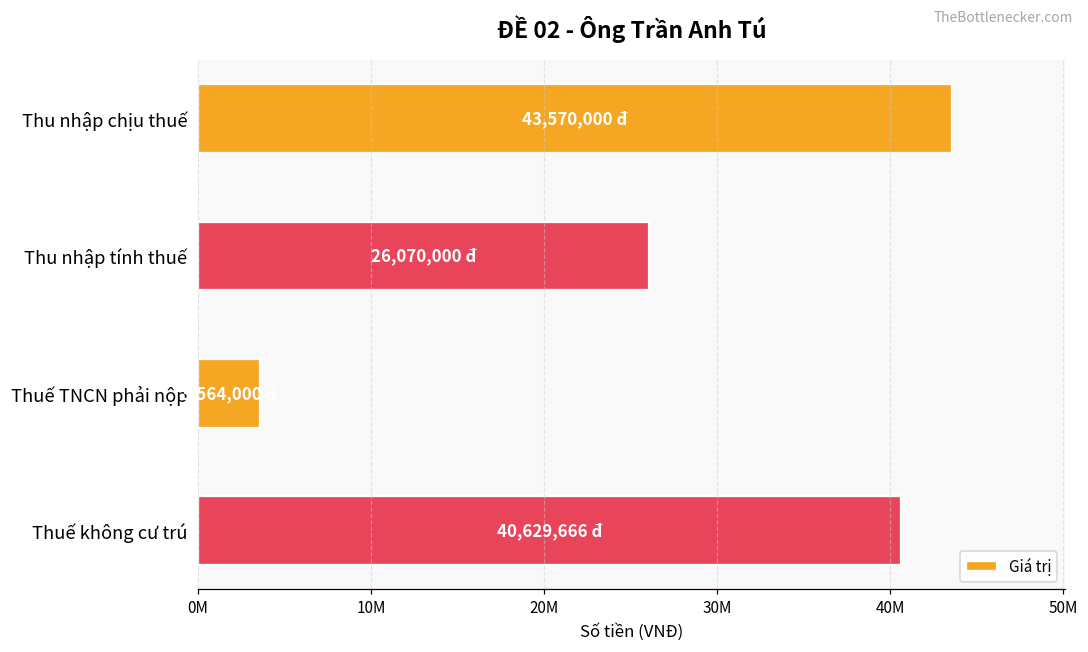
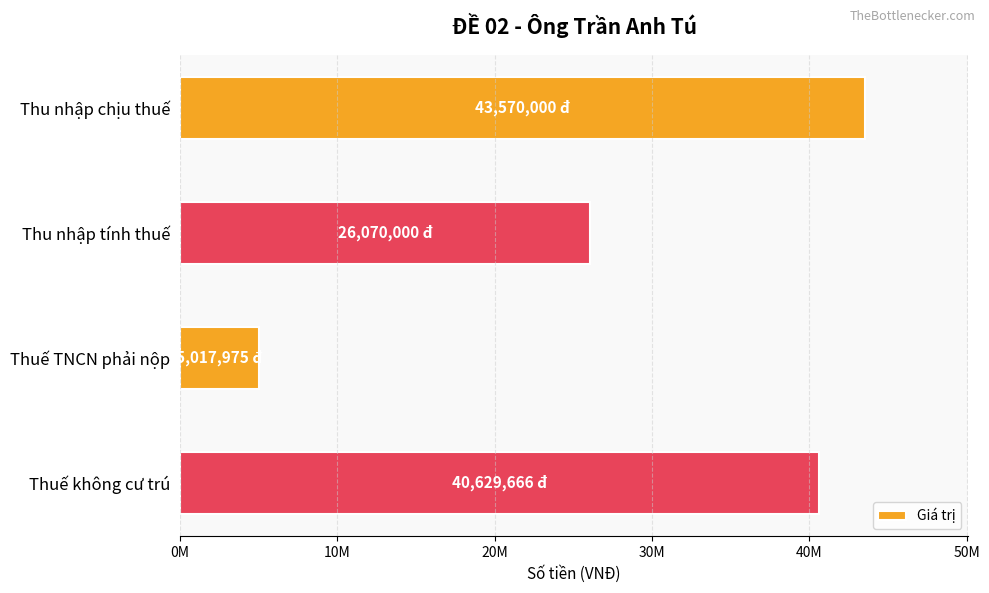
  {
    "Thu nhập chịu thuế": "43,570,000",
    "Thu nhập tính thuế": "26,070,000",
-   "Thuế TNCN phải nộp": "3,564,000",
+   "Thuế TNCN phải nộp": "5,017,975",
    "Thuế không cư trú": "40,629,666"
  }
